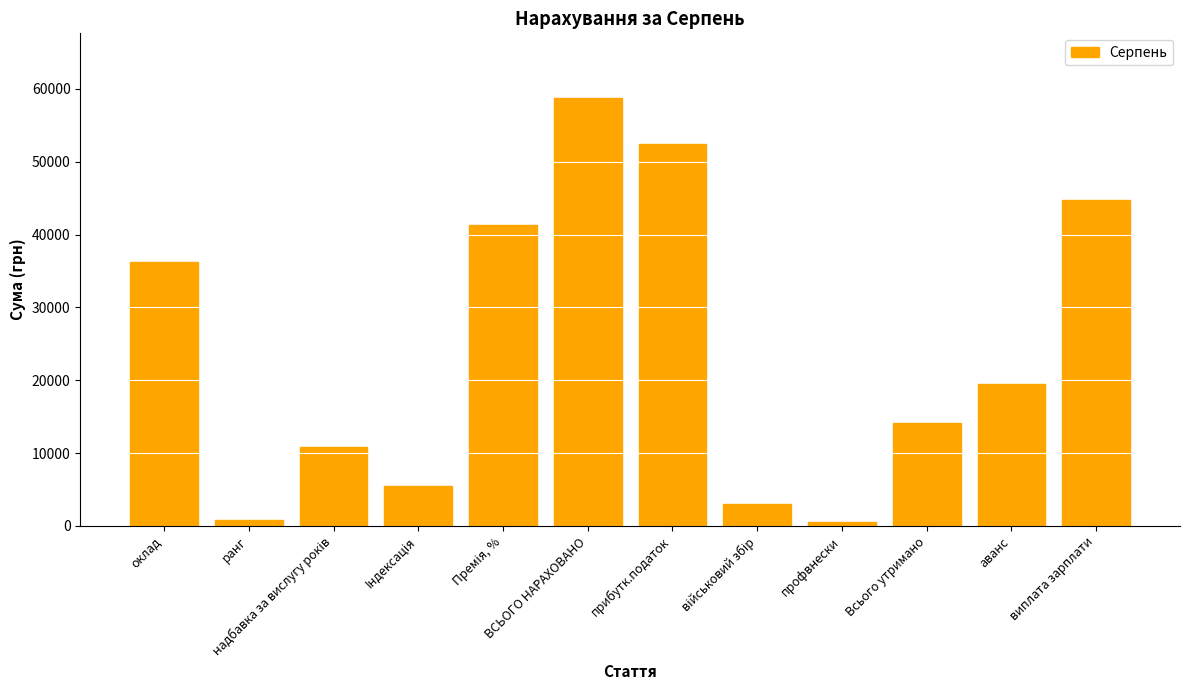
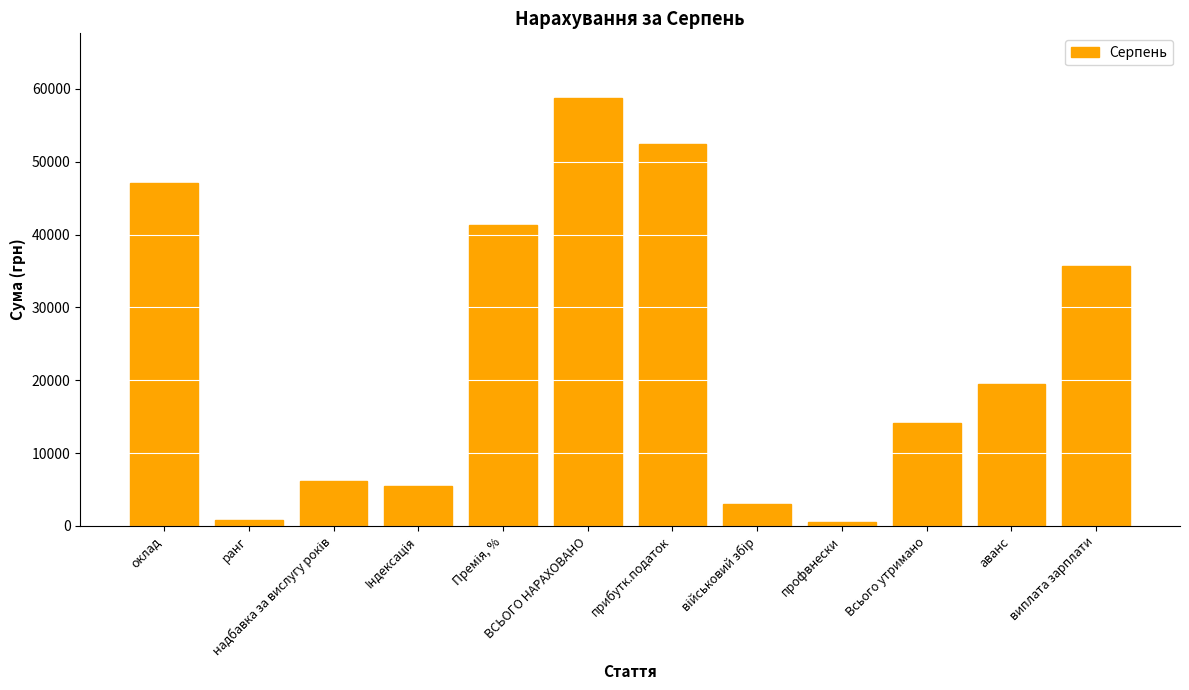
  {
-   "оклад": 36000,
+   "оклад": 47000,
    "ранг": 1000,
-   "надбавка за вислугу років": 11000,
+   "надбавка за вислугу років": 6000,
    "Індексація": 6000,
    "Премія, %": 41000,
    "ВСЬОГО НАРАХОВАНО": 59000,
    "прибутк.податок": 52000,
    "військовий збір": 3000,
    "профвнески": 1000,
    "Всього утримано": 14000,
    "аванс": 20000,
-   "виплата зарплати": 45000
+   "виплата зарплати": 36000
  }
